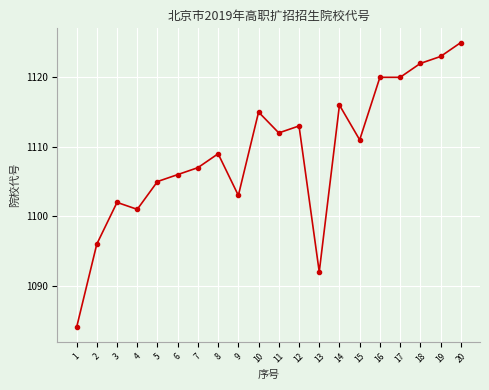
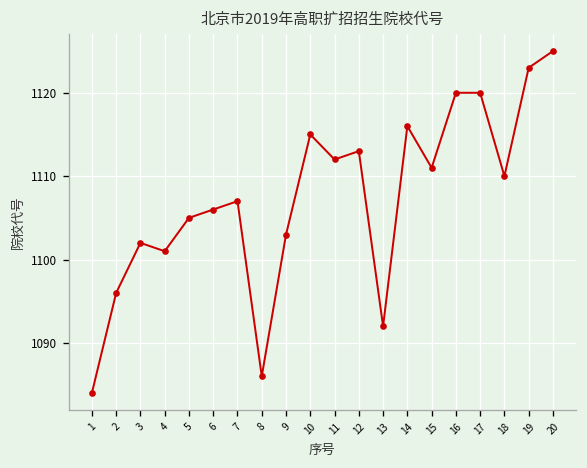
  {
    "1": 1084,
    "2": 1096,
    "3": 1102,
    "4": 1101,
    "5": 1105,
    "6": 1106,
    "7": 1107,
-   "8": 1109,
+   "8": 1086,
    "9": 1103,
    "10": 1115,
    "11": 1112,
    "12": 1113,
    "13": 1092,
    "14": 1116,
    "15": 1111,
    "16": 1120,
    "17": 1120,
-   "18": 1122,
+   "18": 1110,
    "19": 1123,
    "20": 1125
  }
